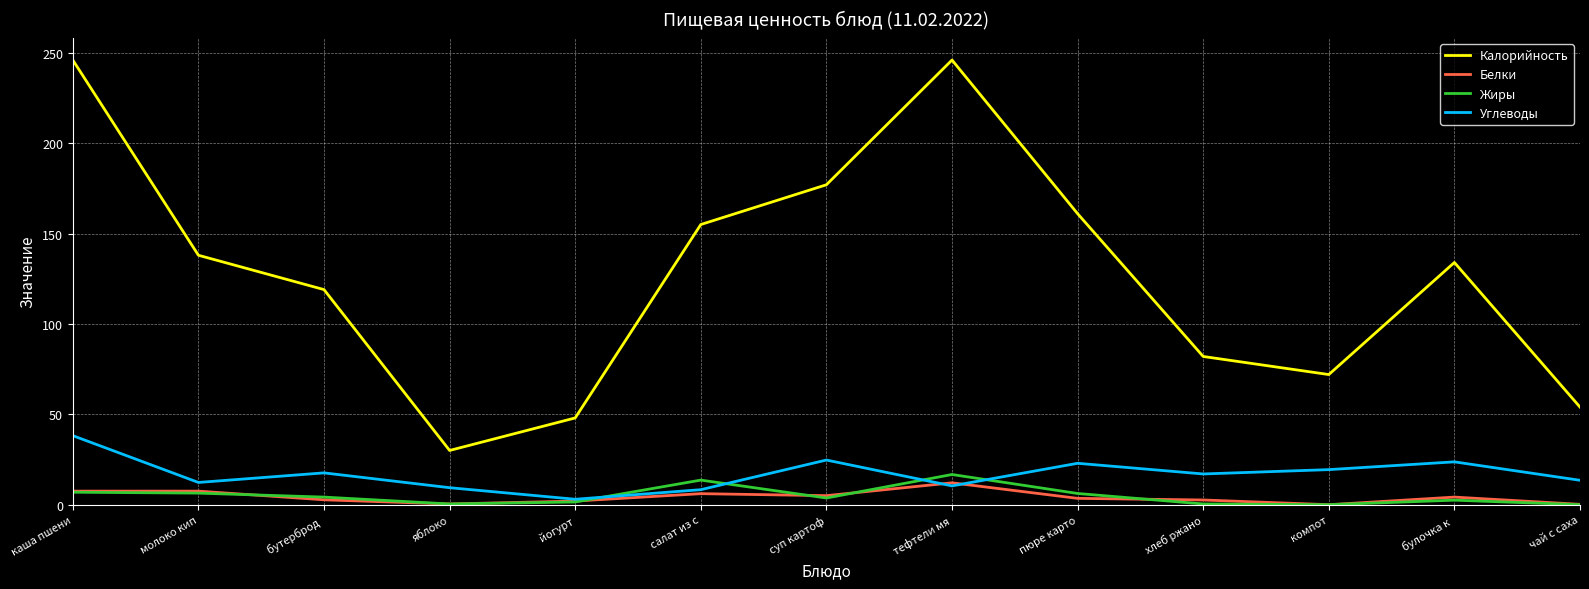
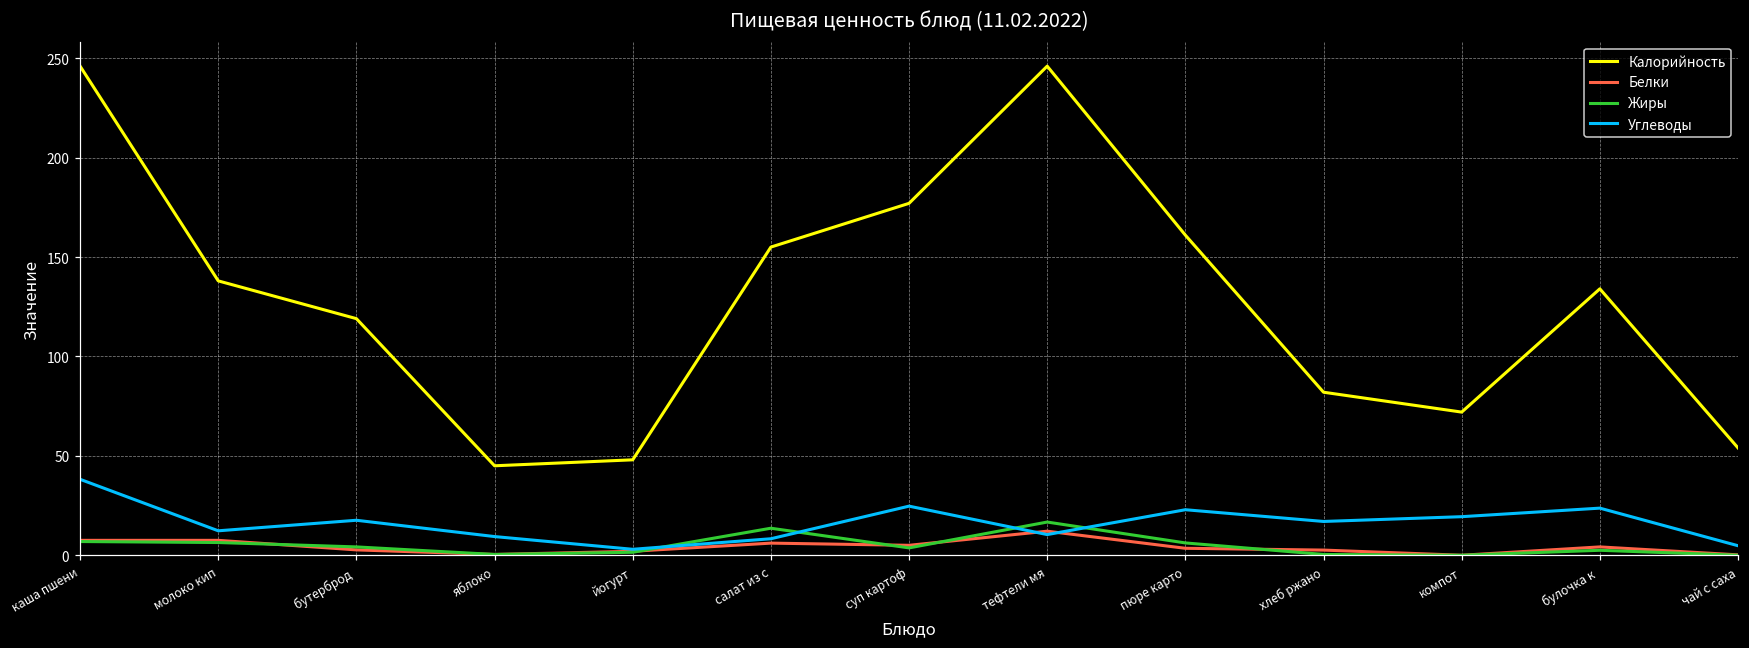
  {
    "Калорийность": {
      "каша пшени": 246,
      "молоко кип": 138,
      "бутерброд": 119,
-     "яблоко": 30,
+     "яблоко": 45,
      "йогурт": 48,
      "салат из с": 155,
      "суп картоф": 177,
      "тефтели мя": 246,
      "пюре карто": 161,
      "хлеб ржано": 82,
      "компот": 72,
      "булочка к": 134,
      "чай с саха": 54
    },
    "Белки": {
      "бутерброд": 3,
      "салат из с": 6,
      "тефтели мя": 12,
      "пюре карто": 4,
      "хлеб ржано": 3,
      "булочка к": 4
    },
    "Жиры": {
      "бутерброд": 4,
      "салат из с": 14,
      "тефтели мя": 17,
      "пюре карто": 6,
      "хлеб ржано": 0,
      "булочка к": 3
    },
    "Углеводы": {
      "каша пшени": 38,
      "молоко кип": 12,
      "бутерброд": 18,
      "яблоко": 9,
      "салат из с": 8,
      "суп картоф": 25,
      "тефтели мя": 10,
      "пюре карто": 23,
      "хлеб ржано": 17,
      "компот": 19,
      "булочка к": 24,
-     "чай с саха": 14
+     "чай с саха": 5
    }
  }
